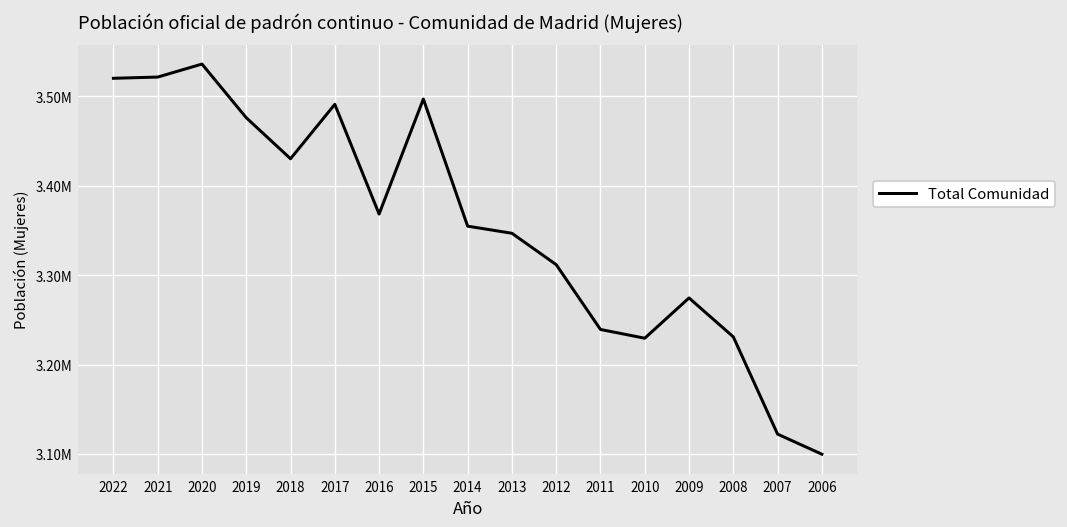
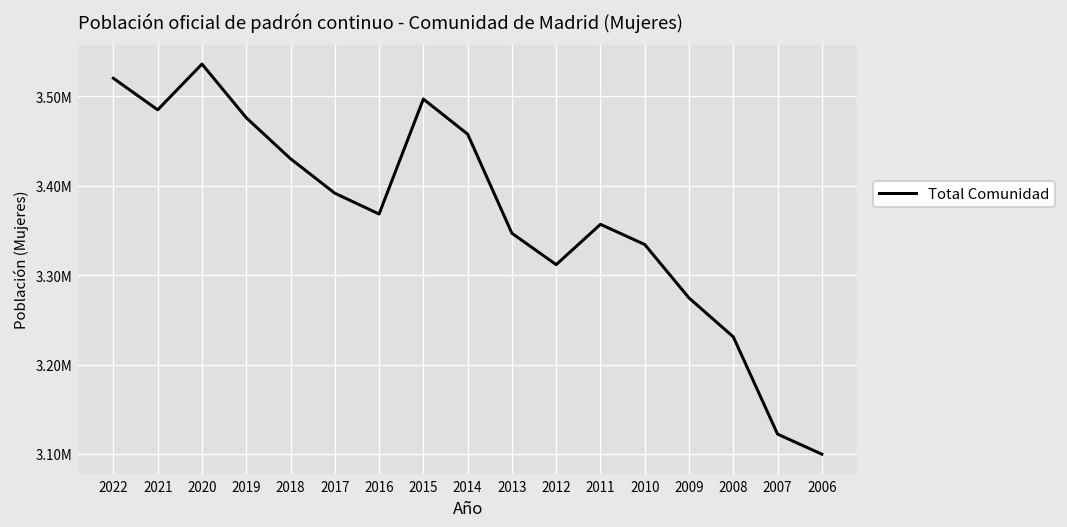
  {
    "2022": 3520000,
-   "2021": 3520000,
+   "2021": 3480000,
    "2020": 3540000,
    "2019": 3480000,
    "2018": 3430000,
-   "2017": 3490000,
+   "2017": 3390000,
    "2016": 3370000,
    "2015": 3500000,
-   "2014": 3350000,
+   "2014": 3460000,
    "2013": 3350000,
    "2012": 3310000,
-   "2011": 3240000,
-   "2010": 3230000,
+   "2011": 3360000,
+   "2010": 3330000,
    "2009": 3270000,
    "2008": 3230000,
    "2007": 3120000,
    "2006": 3100000
  }
